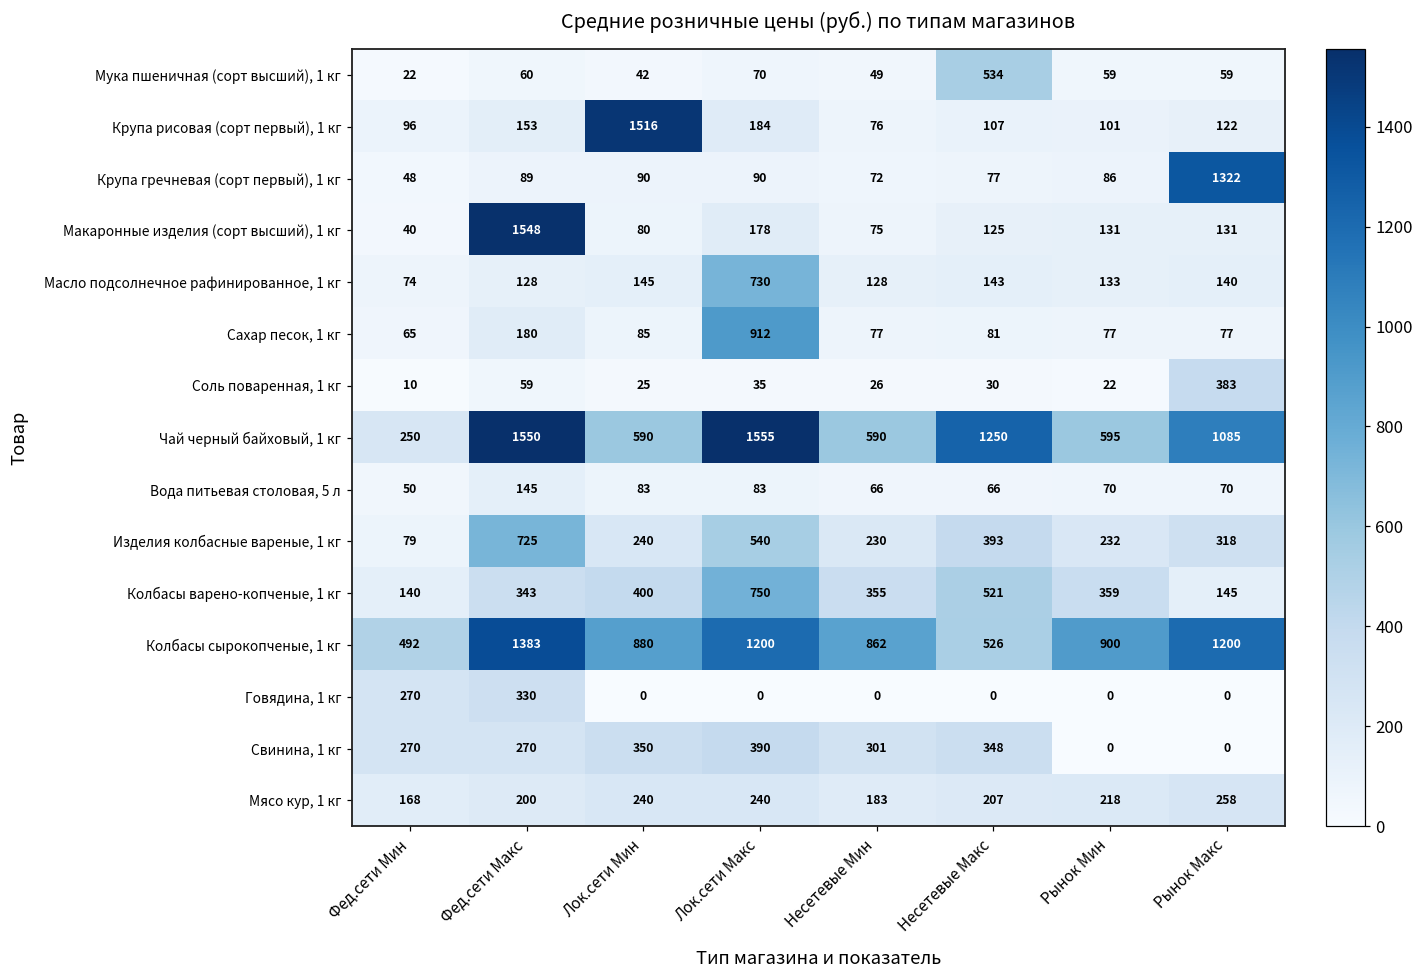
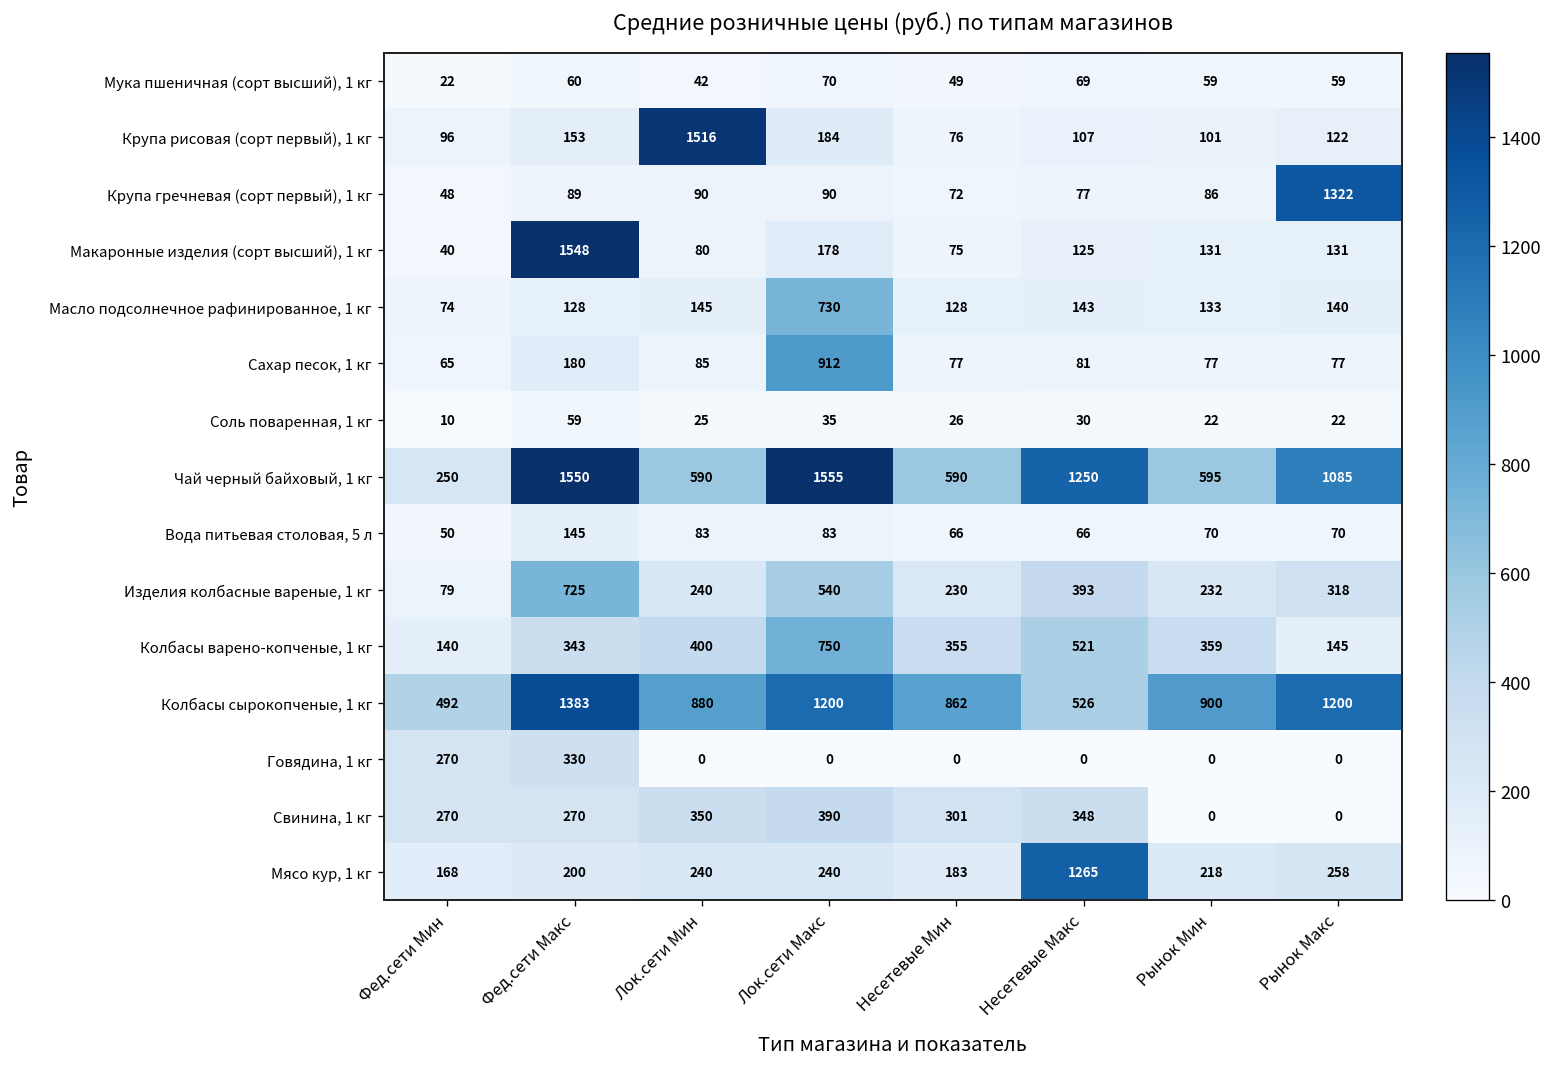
  {
    "Мука пшеничная (сорт высший), 1 кг": {
      "Фед.сети Мин": 22,
      "Фед.сети Макс": 60,
      "Лок.сети Мин": 42,
      "Лок.сети Макс": 70,
      "Несетевые Мин": 49,
-     "Несетевые Макс": 534,
+     "Несетевые Макс": 69,
      "Рынок Мин": 59,
      "Рынок Макс": 59
    },
    "Крупа рисовая (сорт первый), 1 кг": {
      "Фед.сети Мин": 96,
      "Фед.сети Макс": 153,
      "Лок.сети Мин": 1516,
      "Лок.сети Макс": 184,
      "Несетевые Мин": 76,
      "Несетевые Макс": 107,
      "Рынок Мин": 101,
      "Рынок Макс": 122
    },
    "Крупа гречневая (сорт первый), 1 кг": {
      "Фед.сети Мин": 48,
      "Фед.сети Макс": 89,
      "Лок.сети Мин": 90,
      "Лок.сети Макс": 90,
      "Несетевые Мин": 72,
      "Несетевые Макс": 77,
      "Рынок Мин": 86,
      "Рынок Макс": 1322
    },
    "Макаронные изделия (сорт высший), 1 кг": {
      "Фед.сети Мин": 40,
      "Фед.сети Макс": 1548,
      "Лок.сети Мин": 80,
      "Лок.сети Макс": 178,
      "Несетевые Мин": 75,
      "Несетевые Макс": 125,
      "Рынок Мин": 131,
      "Рынок Макс": 131
    },
    "Масло подсолнечное рафинированное, 1 кг": {
      "Фед.сети Мин": 74,
      "Фед.сети Макс": 128,
      "Лок.сети Мин": 145,
      "Лок.сети Макс": 730,
      "Несетевые Мин": 128,
      "Несетевые Макс": 143,
      "Рынок Мин": 133,
      "Рынок Макс": 140
    },
    "Сахар песок, 1 кг": {
      "Фед.сети Мин": 65,
      "Фед.сети Макс": 180,
      "Лок.сети Мин": 85,
      "Лок.сети Макс": 912,
      "Несетевые Мин": 77,
      "Несетевые Макс": 81,
      "Рынок Мин": 77,
      "Рынок Макс": 77
    },
    "Соль поваренная, 1 кг": {
      "Фед.сети Мин": 10,
      "Фед.сети Макс": 59,
      "Лок.сети Мин": 25,
      "Лок.сети Макс": 35,
      "Несетевые Мин": 26,
      "Несетевые Макс": 30,
      "Рынок Мин": 22,
-     "Рынок Макс": 383
+     "Рынок Макс": 22
    },
    "Чай черный байховый, 1 кг": {
      "Фед.сети Мин": 250,
      "Фед.сети Макс": 1550,
      "Лок.сети Мин": 590,
      "Лок.сети Макс": 1555,
      "Несетевые Мин": 590,
      "Несетевые Макс": 1250,
      "Рынок Мин": 595,
      "Рынок Макс": 1085
    },
    "Вода питьевая столовая, 5 л": {
      "Фед.сети Мин": 50,
      "Фед.сети Макс": 145,
      "Лок.сети Мин": 83,
      "Лок.сети Макс": 83,
      "Несетевые Мин": 66,
      "Несетевые Макс": 66,
      "Рынок Мин": 70,
      "Рынок Макс": 70
    },
    "Изделия колбасные вареные, 1 кг": {
      "Фед.сети Мин": 79,
      "Фед.сети Макс": 725,
      "Лок.сети Мин": 240,
      "Лок.сети Макс": 540,
      "Несетевые Мин": 230,
      "Несетевые Макс": 393,
      "Рынок Мин": 232,
      "Рынок Макс": 318
    },
    "Колбасы варено-копченые, 1 кг": {
      "Фед.сети Мин": 140,
      "Фед.сети Макс": 343,
      "Лок.сети Мин": 400,
      "Лок.сети Макс": 750,
      "Несетевые Мин": 355,
      "Несетевые Макс": 521,
      "Рынок Мин": 359,
      "Рынок Макс": 145
    },
    "Колбасы сырокопченые, 1 кг": {
      "Фед.сети Мин": 492,
      "Фед.сети Макс": 1383,
      "Лок.сети Мин": 880,
      "Лок.сети Макс": 1200,
      "Несетевые Мин": 862,
      "Несетевые Макс": 526,
      "Рынок Мин": 900,
      "Рынок Макс": 1200
    },
    "Говядина, 1 кг": {
      "Фед.сети Мин": 270,
      "Фед.сети Макс": 330,
      "Лок.сети Мин": 0,
      "Лок.сети Макс": 0,
      "Несетевые Мин": 0,
      "Несетевые Макс": 0,
      "Рынок Мин": 0,
      "Рынок Макс": 0
    },
    "Свинина, 1 кг": {
      "Фед.сети Мин": 270,
      "Фед.сети Макс": 270,
      "Лок.сети Мин": 350,
      "Лок.сети Макс": 390,
      "Несетевые Мин": 301,
      "Несетевые Макс": 348,
      "Рынок Мин": 0,
      "Рынок Макс": 0
    },
    "Мясо кур, 1 кг": {
      "Фед.сети Мин": 168,
      "Фед.сети Макс": 200,
      "Лок.сети Мин": 240,
      "Лок.сети Макс": 240,
      "Несетевые Мин": 183,
-     "Несетевые Макс": 207,
+     "Несетевые Макс": 1265,
      "Рынок Мин": 218,
      "Рынок Макс": 258
    }
  }
